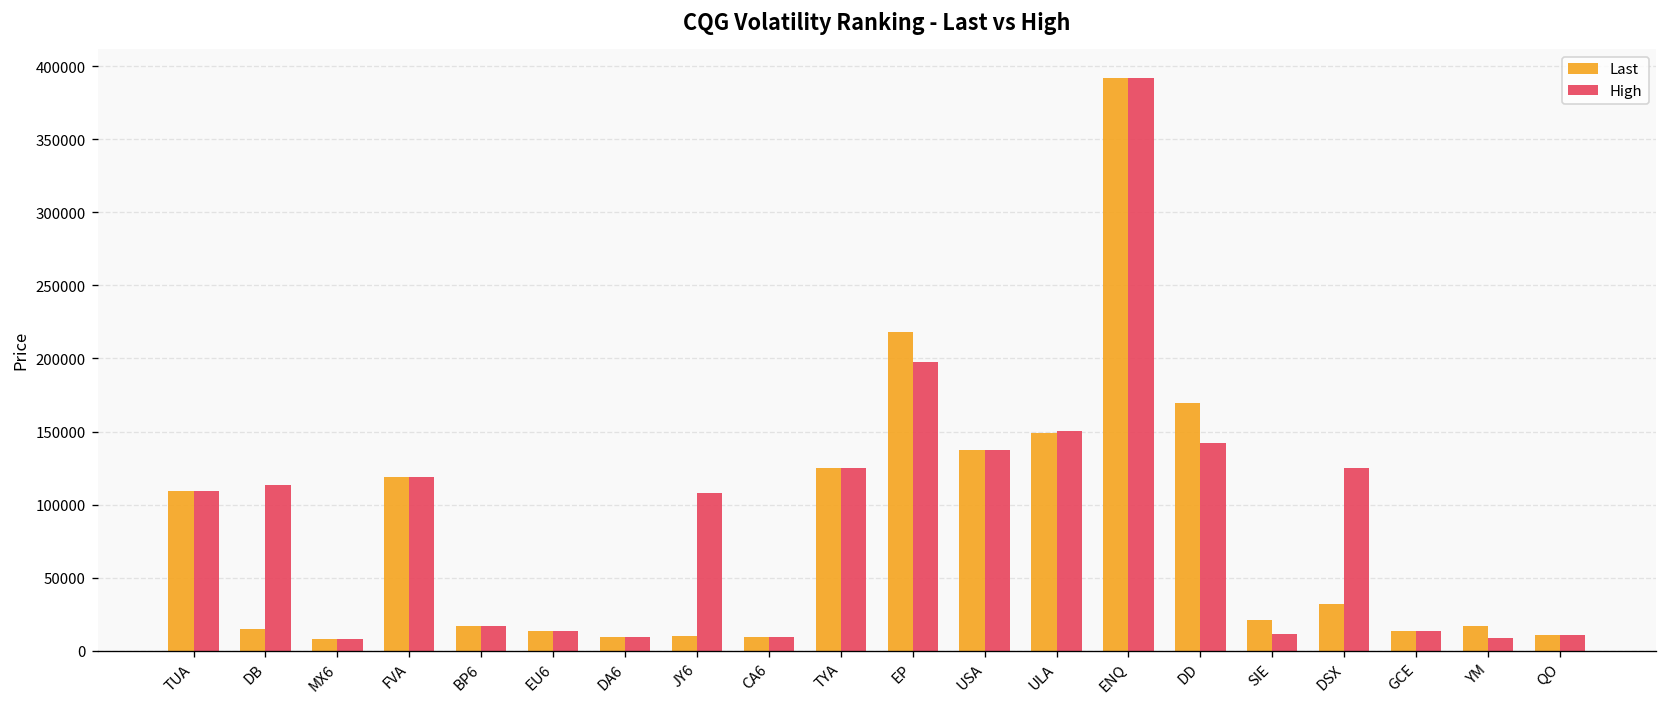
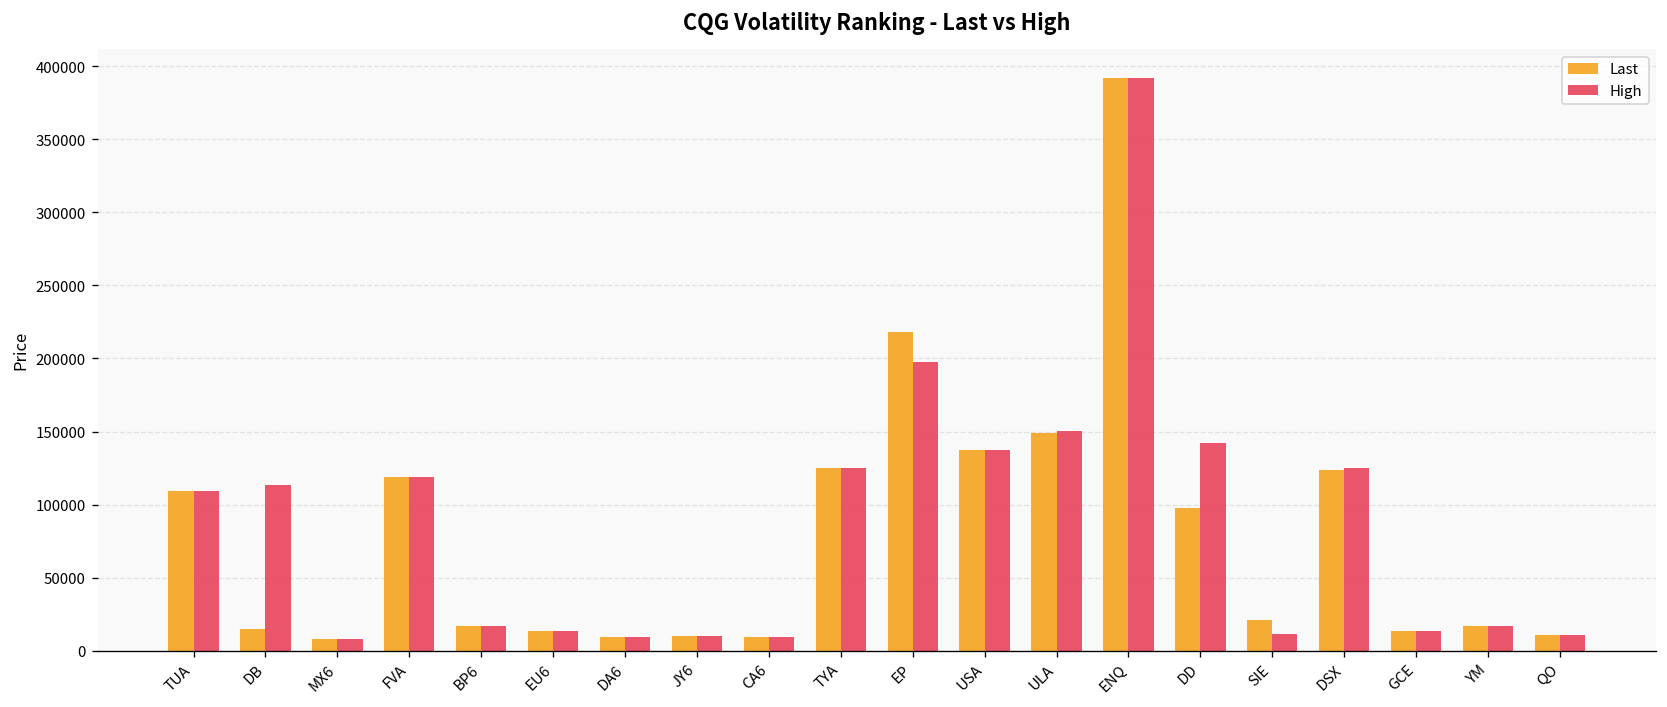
  {
    "Last": {
      "TUA": 109000,
      "DB": 15000,
      "MX6": 8000,
      "FVA": 119000,
      "BP6": 17000,
      "EU6": 14000,
      "DA6": 9000,
      "JY6": 10000,
      "CA6": 9000,
      "TYA": 125000,
      "EP": 218000,
      "USA": 137000,
      "ULA": 149000,
      "ENQ": 392000,
-     "DD": 169000,
+     "DD": 98000,
      "SIE": 21000,
-     "DSX": 32000,
+     "DSX": 123000,
      "GCE": 13000,
      "YM": 17000,
      "QO": 11000
    },
    "High": {
      "TUA": 109000,
      "DB": 114000,
      "MX6": 8000,
      "FVA": 119000,
      "BP6": 17000,
      "EU6": 14000,
      "DA6": 9000,
-     "JY6": 108000,
+     "JY6": 10000,
      "CA6": 9000,
      "TYA": 125000,
      "EP": 197000,
      "USA": 137000,
      "ULA": 150000,
      "ENQ": 392000,
      "DD": 142000,
      "SIE": 11000,
      "DSX": 125000,
      "GCE": 13000,
-     "YM": 9000,
+     "YM": 17000,
      "QO": 11000
    }
  }
